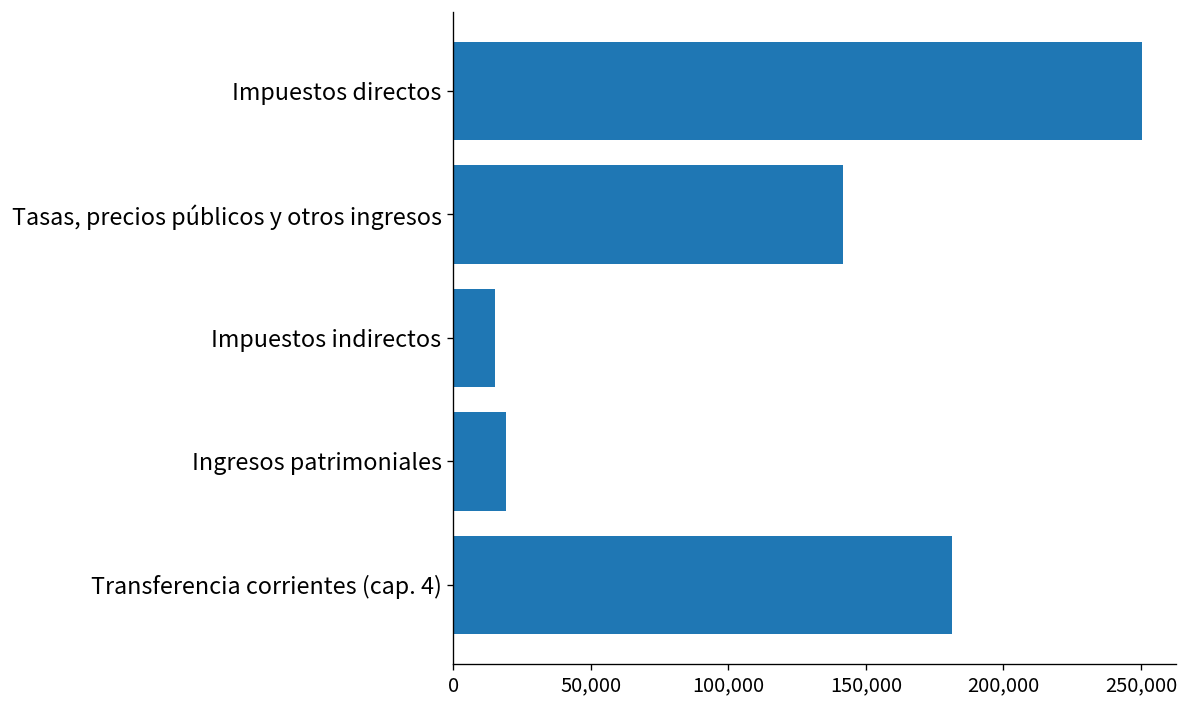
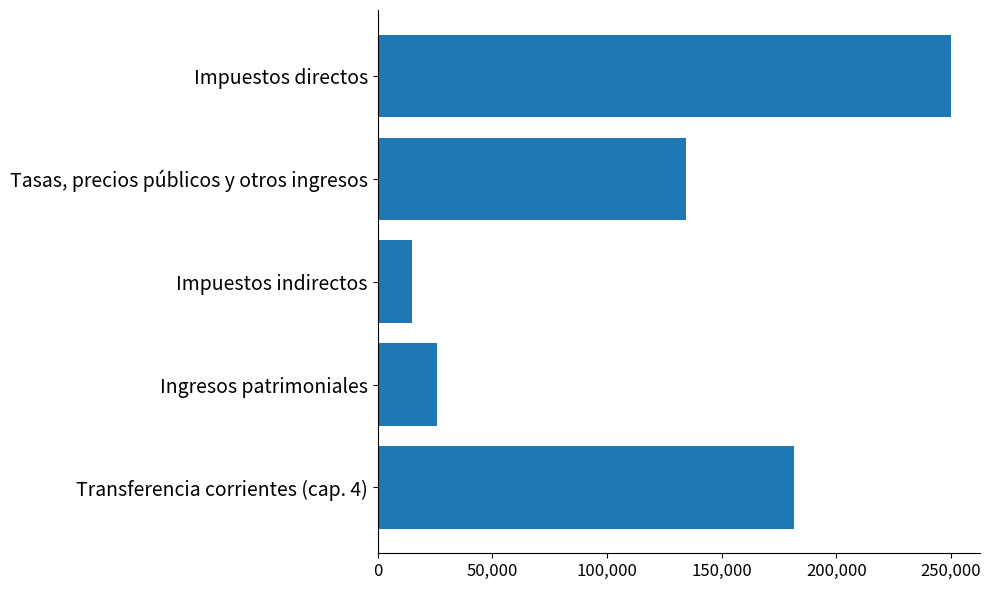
  {
    "Impuestos directos": "250,000",
-   "Tasas, precios públicos y otros ingresos": "142,000",
+   "Tasas, precios públicos y otros ingresos": "134,000",
    "Impuestos indirectos": "15,000",
-   "Ingresos patrimoniales": "19,000",
+   "Ingresos patrimoniales": "26,000",
    "Transferencia corrientes (cap. 4)": "181,000"
  }
